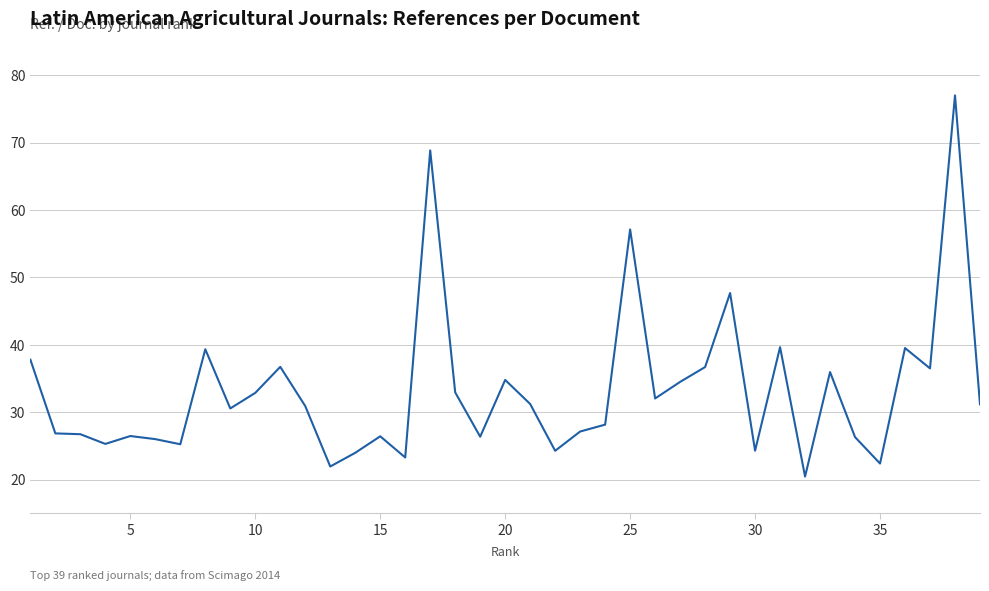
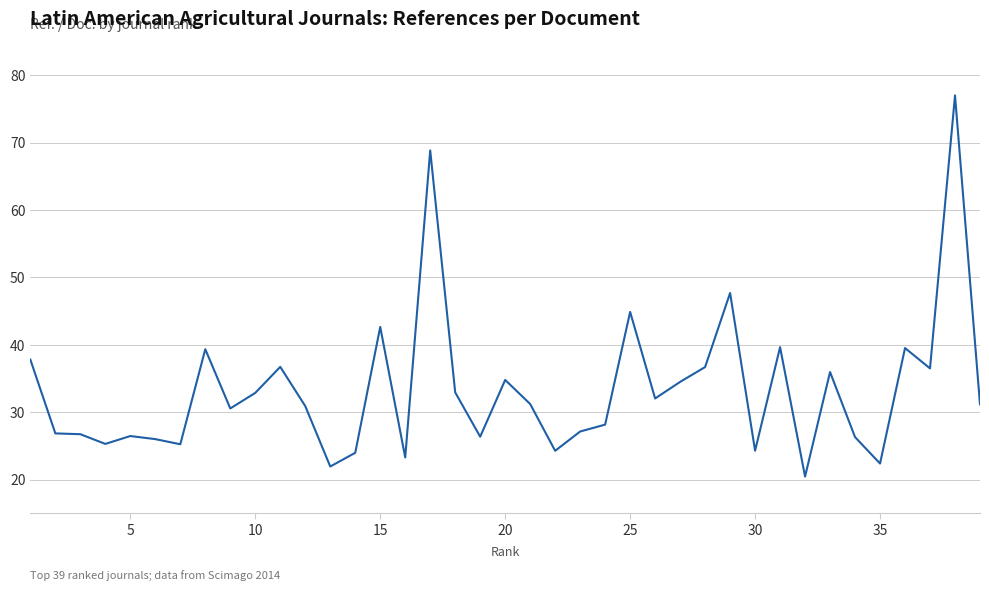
  {
    "5": 26,
    "10": 33,
-   "15": 26,
+   "15": 43,
    "20": 35,
-   "25": 57,
+   "25": 45,
    "30": 24,
    "35": 22
  }
